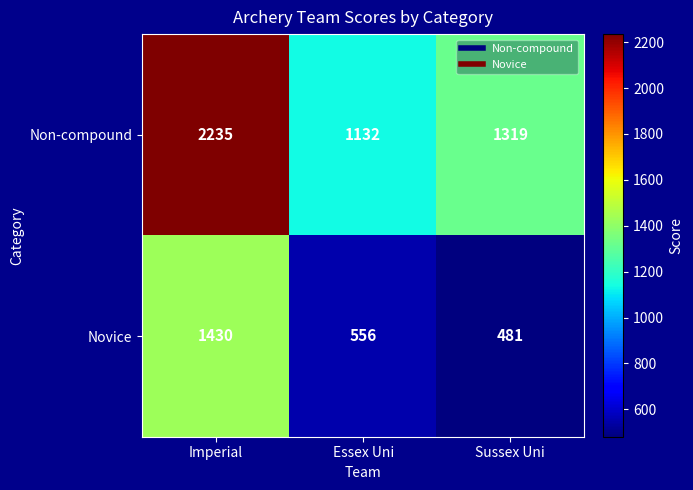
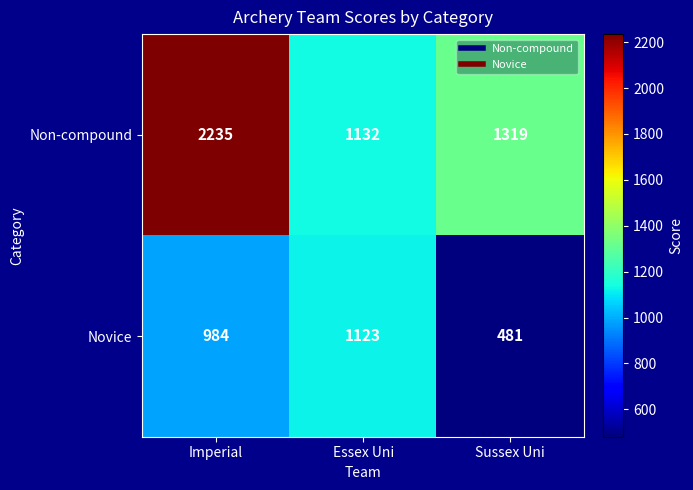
  {
    "Non-compound": {
      "Imperial": 2235,
      "Essex Uni": 1132,
      "Sussex Uni": 1319
    },
    "Novice": {
-     "Imperial": 1430,
-     "Essex Uni": 556,
+     "Imperial": 984,
+     "Essex Uni": 1123,
      "Sussex Uni": 481
    }
  }
